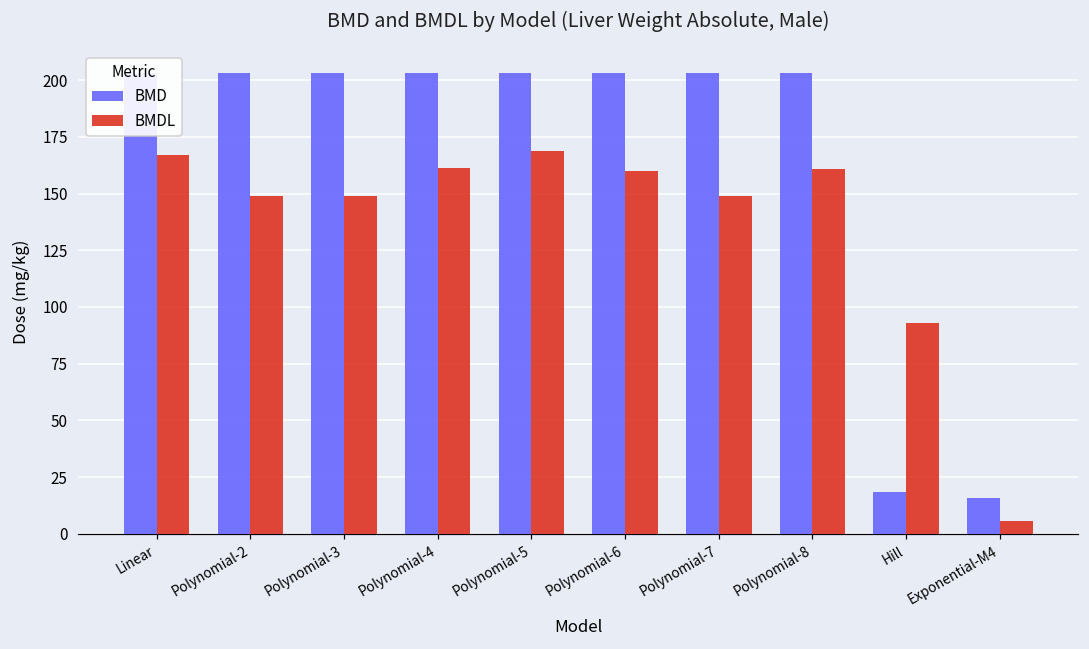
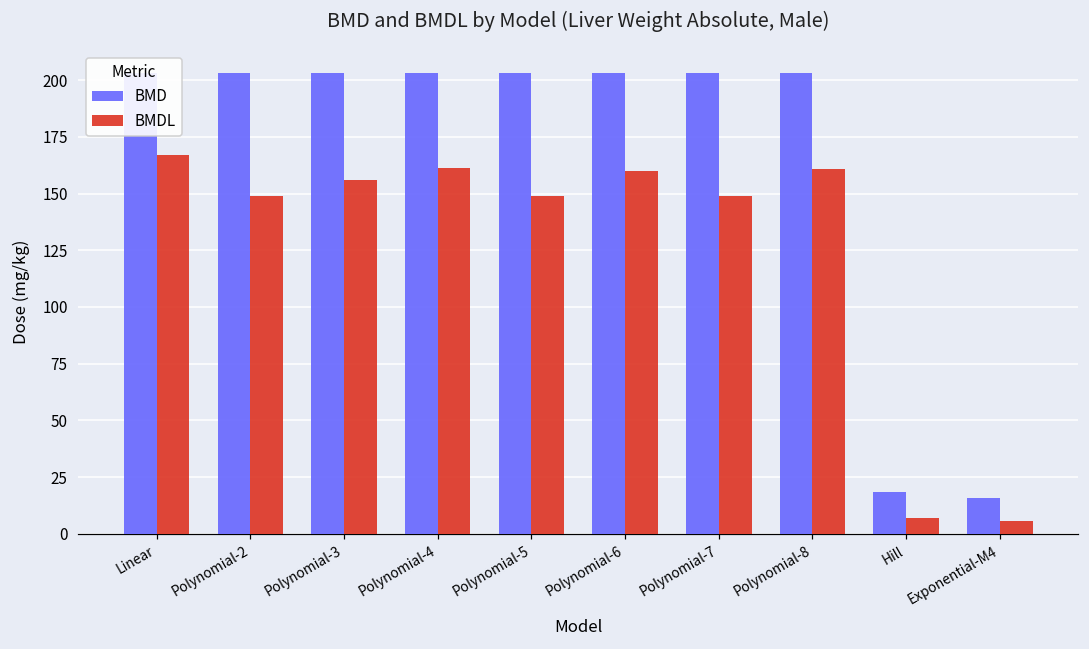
  {
    "BMD": {
      "Polynomial-2": 203,
      "Polynomial-3": 203,
      "Polynomial-4": 203,
      "Polynomial-5": 203,
      "Polynomial-6": 203,
      "Polynomial-7": 203,
      "Polynomial-8": 203,
      "Hill": 18,
      "Exponential-M4": 16
    },
    "BMDL": {
      "Linear": 167,
      "Polynomial-2": 149,
-     "Polynomial-3": 149,
+     "Polynomial-3": 156,
      "Polynomial-4": 161,
-     "Polynomial-5": 169,
+     "Polynomial-5": 149,
      "Polynomial-6": 160,
      "Polynomial-7": 149,
      "Polynomial-8": 161,
-     "Hill": 93,
+     "Hill": 7,
      "Exponential-M4": 5
    }
  }
